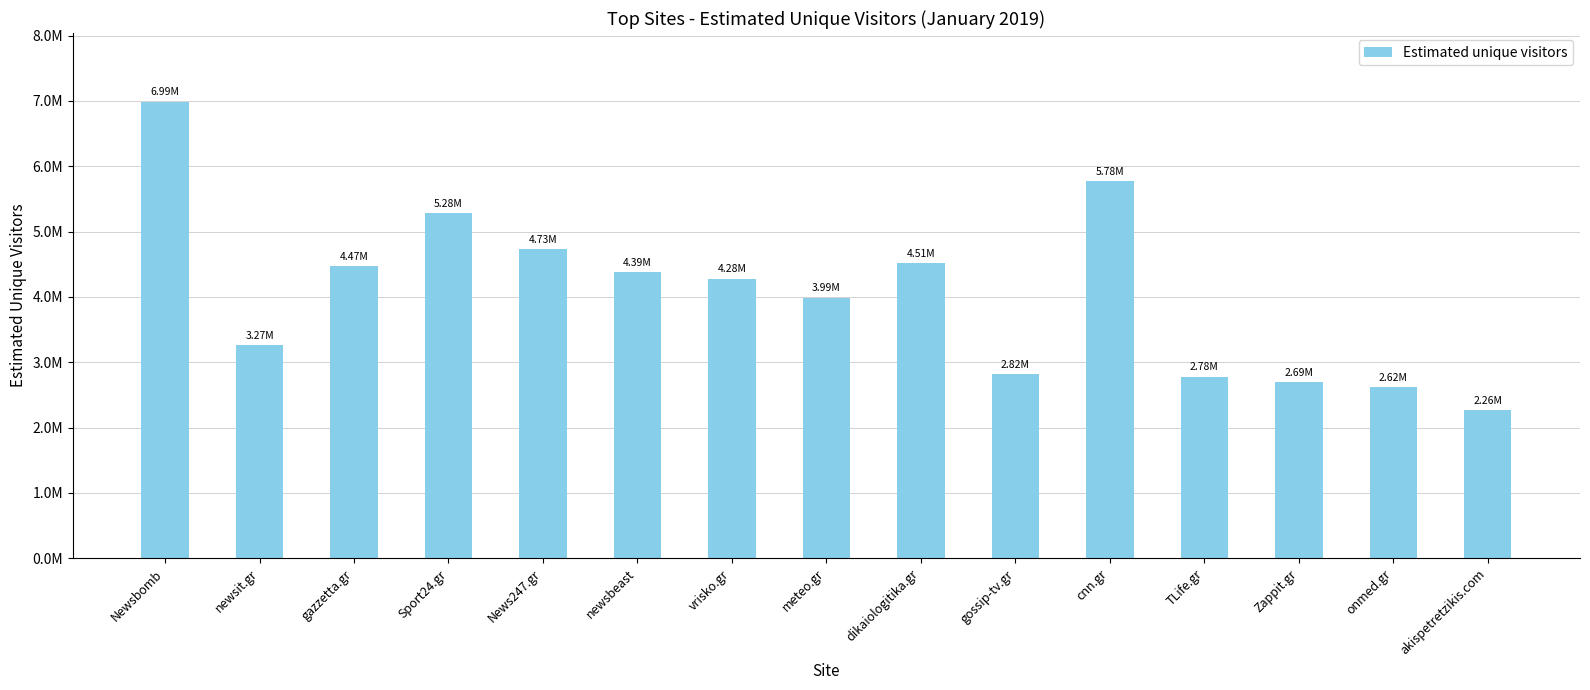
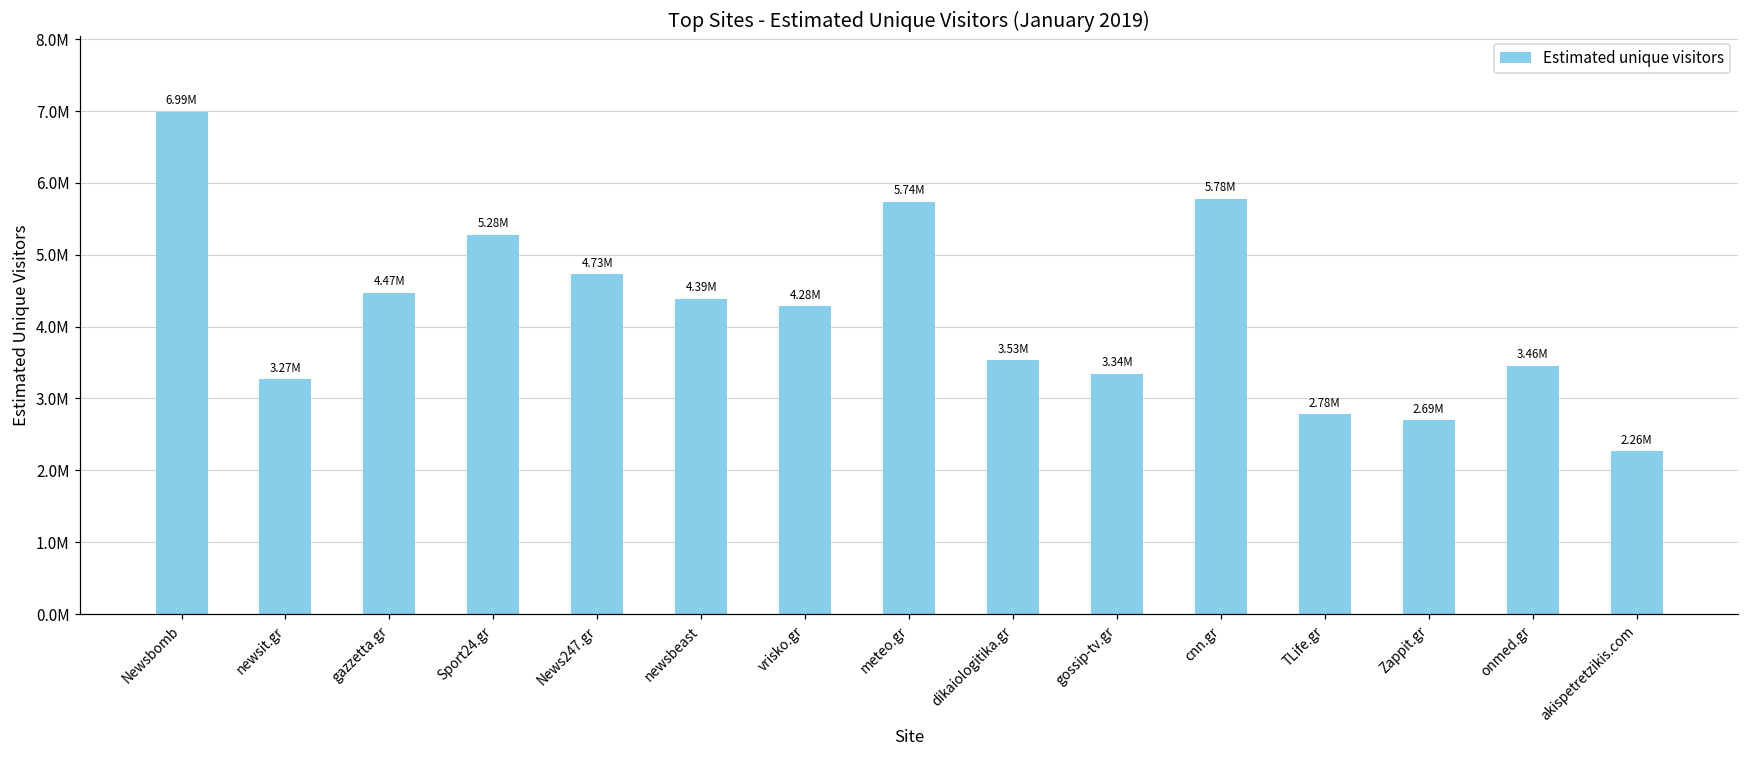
  {
    "Newsbomb": "6.99M",
    "newsit.gr": "3.27M",
    "gazzetta.gr": "4.47M",
    "Sport24.gr": "5.28M",
    "News247.gr": "4.73M",
    "newsbeast": "4.39M",
    "vrisko.gr": "4.28M",
-   "meteo.gr": "3.99M",
-   "dikaiologitika.gr": "4.51M",
-   "gossip-tv.gr": "2.82M",
+   "meteo.gr": "5.74M",
+   "dikaiologitika.gr": "3.53M",
+   "gossip-tv.gr": "3.34M",
    "cnn.gr": "5.78M",
    "TLife.gr": "2.78M",
    "Zappit.gr": "2.69M",
-   "onmed.gr": "2.62M",
+   "onmed.gr": "3.46M",
    "akispetretzikis.com": "2.26M"
  }
